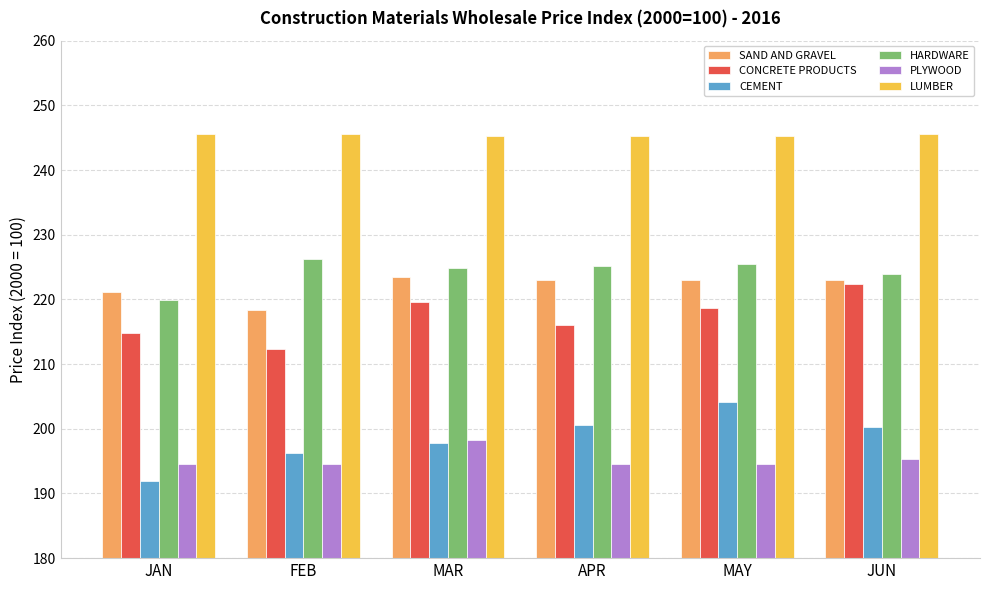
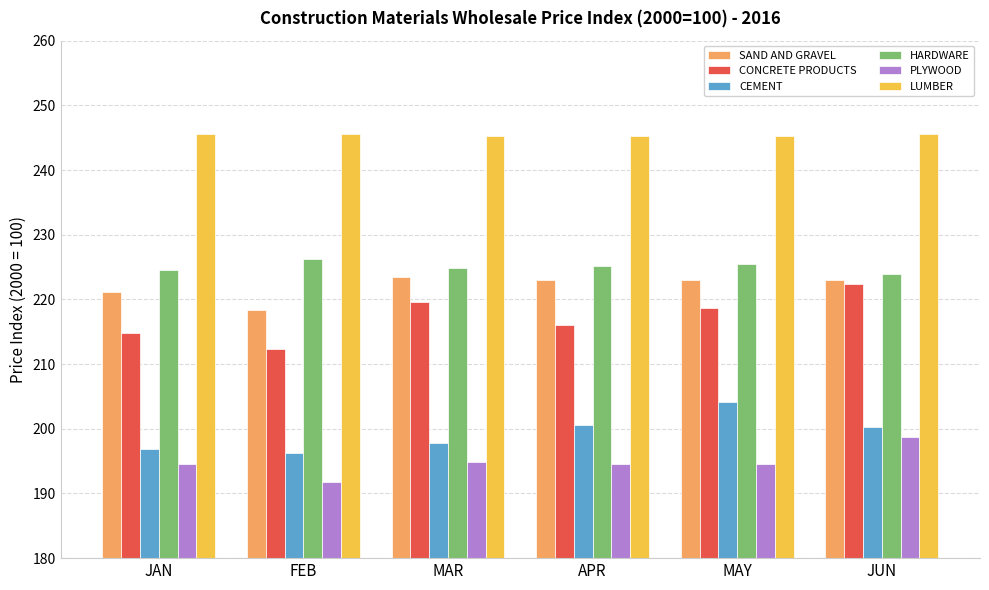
  {
    "CONCRETE PRODUCTS": {
      "JAN": 215,
      "FEB": 212,
      "MAR": 220,
      "APR": 216,
      "MAY": 219,
      "JUN": 222
    },
    "CEMENT": {
-     "JAN": 192,
+     "JAN": 197,
      "FEB": 196,
      "MAR": 198,
      "APR": 201,
      "MAY": 204,
      "JUN": 200
    },
    "HARDWARE": {
-     "JAN": 220,
+     "JAN": 225,
      "FEB": 226,
      "MAR": 225,
      "APR": 225,
      "MAY": 225,
      "JUN": 224
    },
    "PLYWOOD": {
      "JAN": 195,
-     "FEB": 195,
-     "MAR": 198,
+     "FEB": 192,
+     "MAR": 195,
      "APR": 195,
      "MAY": 195,
-     "JUN": 195
+     "JUN": 199
    }
  }
